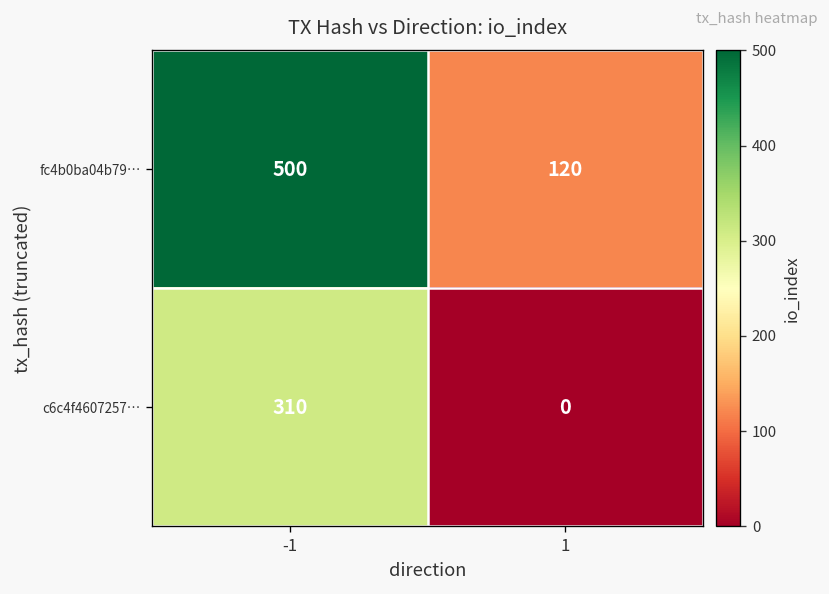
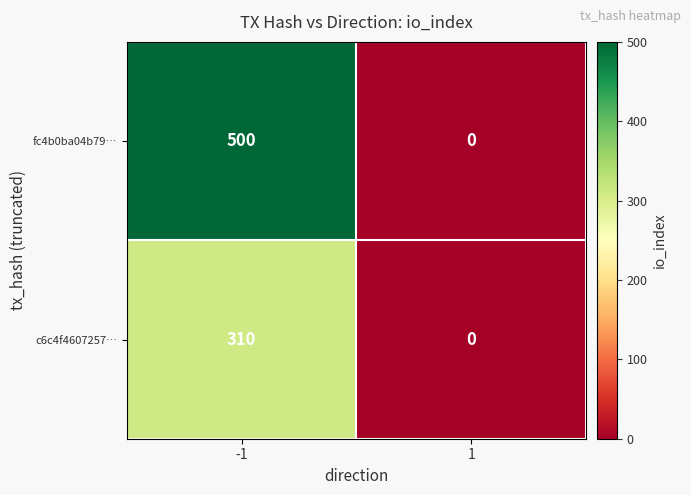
  {
    "fc4b0ba04b79…": {
      "-1": 500,
-     "1": 120
+     "1": 0
    },
    "c6c4f4607257…": {
      "-1": 310,
      "1": 0
    }
  }
